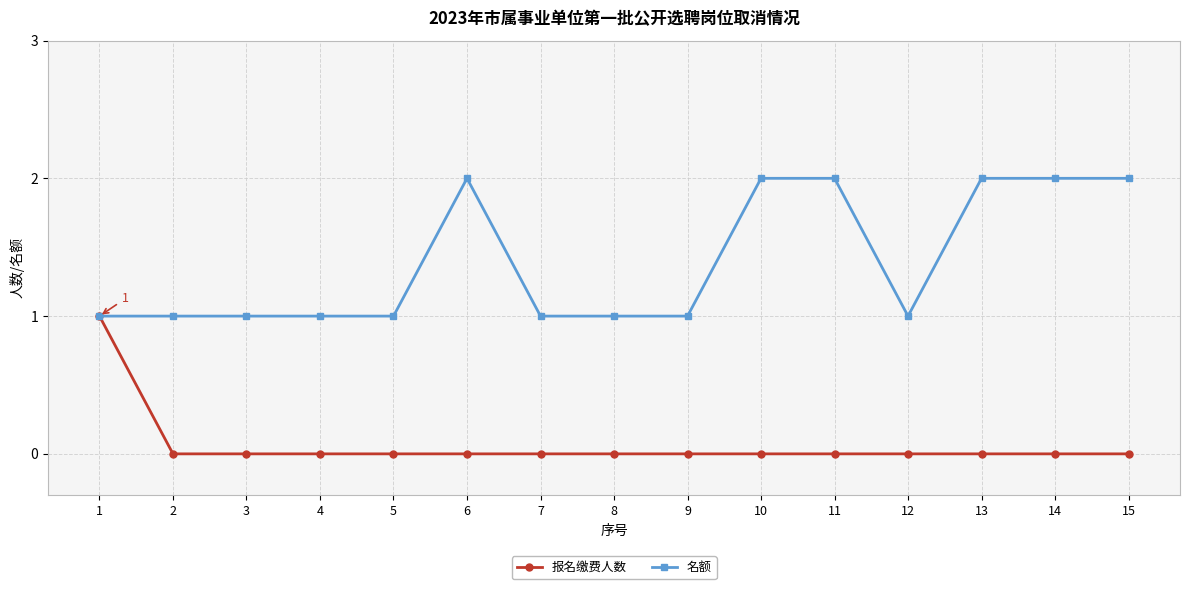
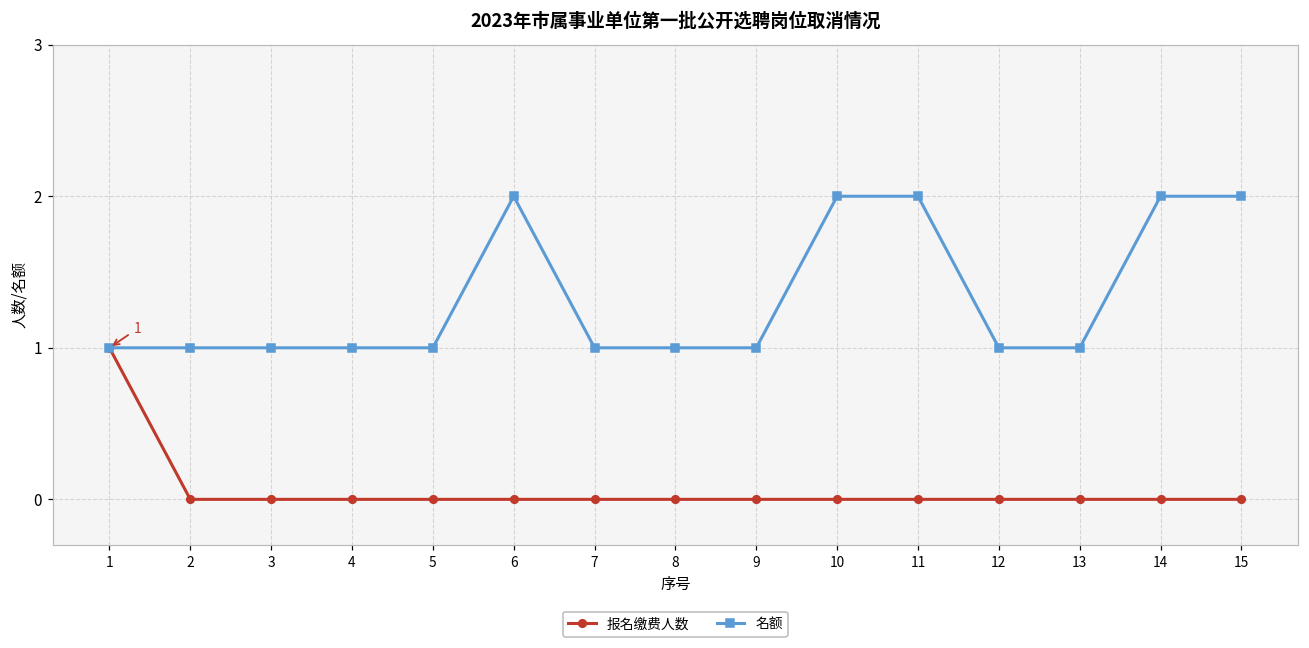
  {
    "报名缴费人数": {
      "2": 0,
      "3": 0,
      "4": 0,
      "5": 0,
      "6": 0,
      "7": 0,
      "8": 0,
      "9": 0,
      "10": 0,
      "11": 0,
      "12": 0,
      "13": 0,
      "14": 0,
      "15": 0
    },
    "名额": {
      "2": 1,
      "3": 1,
      "4": 1,
      "5": 1,
      "6": 2,
      "7": 1,
      "8": 1,
      "9": 1,
      "10": 2,
      "11": 2,
      "12": 1,
-     "13": 2,
+     "13": 1,
      "14": 2,
      "15": 2
    }
  }
